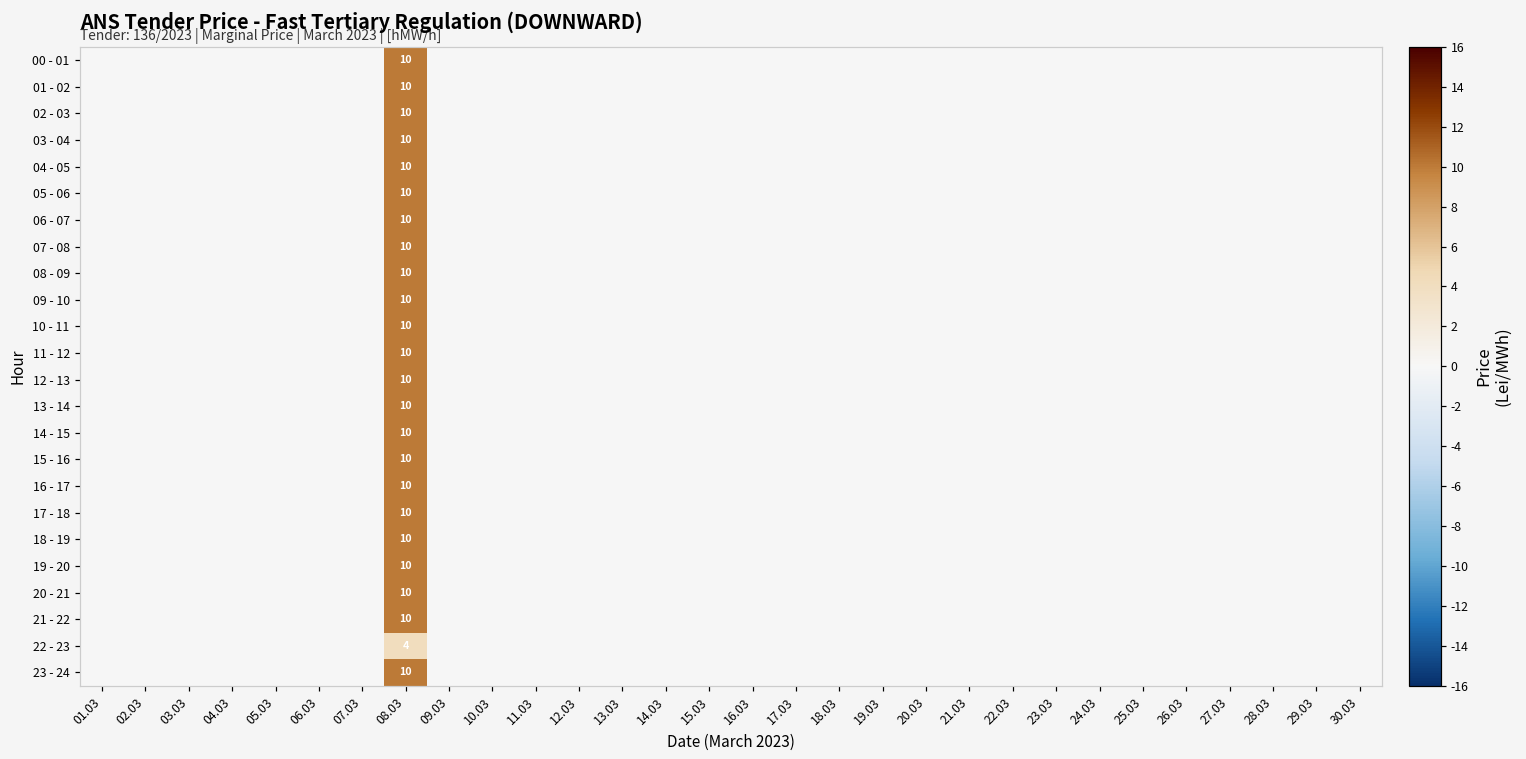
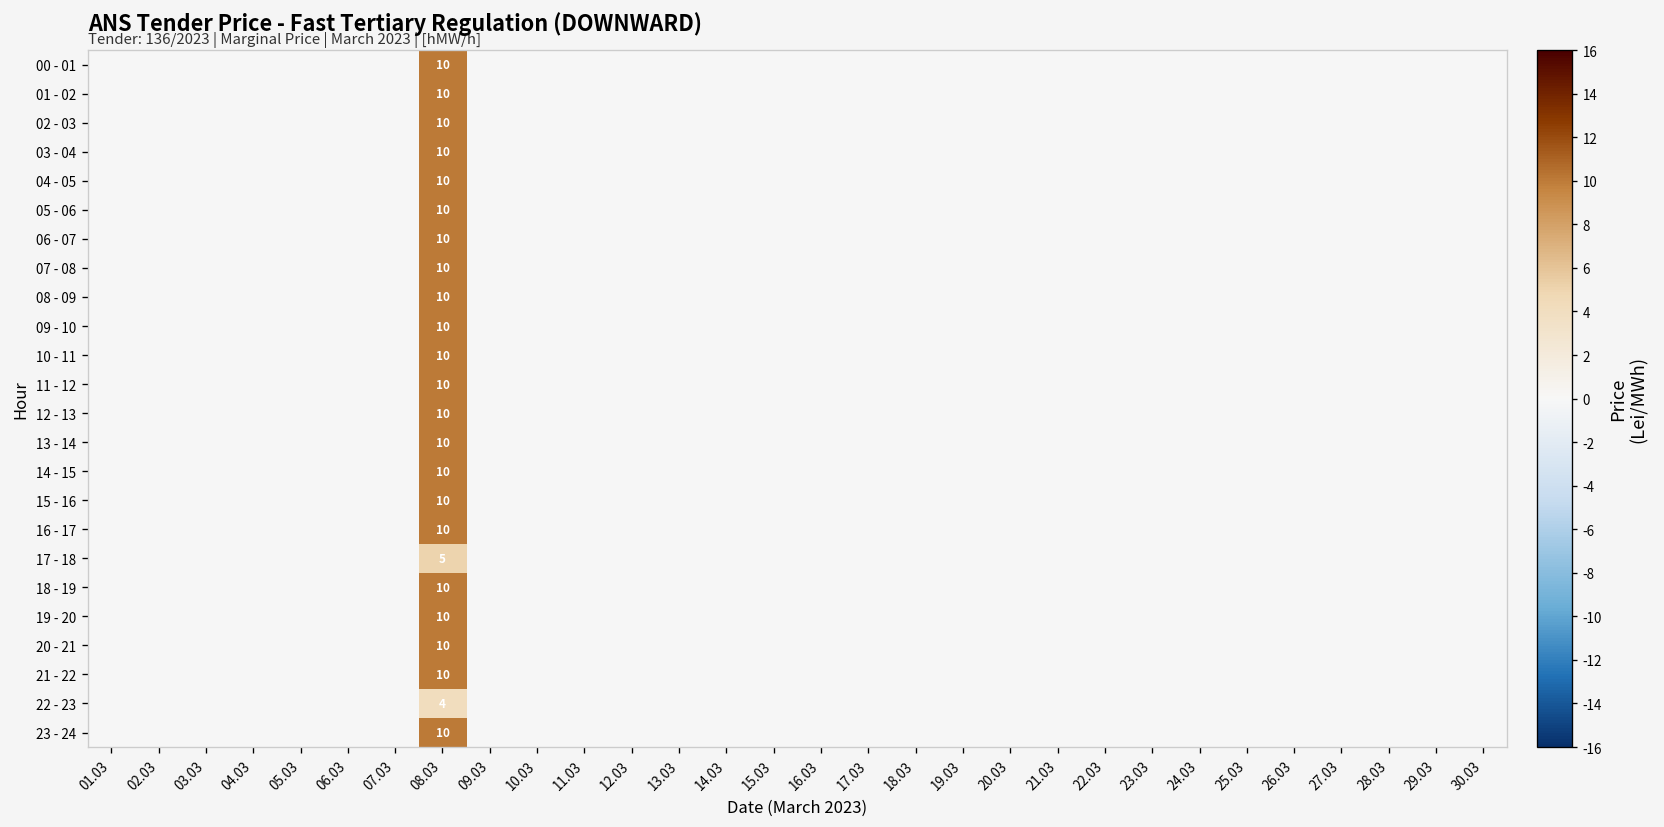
  {
    "00 - 01": {
      "08.03": 10
    },
    "01 - 02": {
      "08.03": 10
    },
    "02 - 03": {
      "08.03": 10
    },
    "03 - 04": {
      "08.03": 10
    },
    "04 - 05": {
      "08.03": 10
    },
    "05 - 06": {
      "08.03": 10
    },
    "06 - 07": {
      "08.03": 10
    },
    "07 - 08": {
      "08.03": 10
    },
    "08 - 09": {
      "08.03": 10
    },
    "09 - 10": {
      "08.03": 10
    },
    "10 - 11": {
      "08.03": 10
    },
    "11 - 12": {
      "08.03": 10
    },
    "12 - 13": {
      "08.03": 10
    },
    "13 - 14": {
      "08.03": 10
    },
    "14 - 15": {
      "08.03": 10
    },
    "15 - 16": {
      "08.03": 10
    },
    "16 - 17": {
      "08.03": 10
    },
    "17 - 18": {
-     "08.03": 10
+     "08.03": 5
    },
    "18 - 19": {
      "08.03": 10
    },
    "19 - 20": {
      "08.03": 10
    },
    "20 - 21": {
      "08.03": 10
    },
    "21 - 22": {
      "08.03": 10
    },
    "22 - 23": {
      "08.03": 4
    },
    "23 - 24": {
      "08.03": 10
    }
  }
